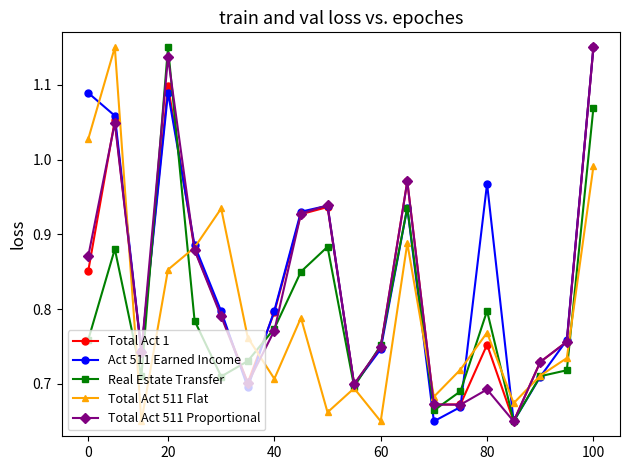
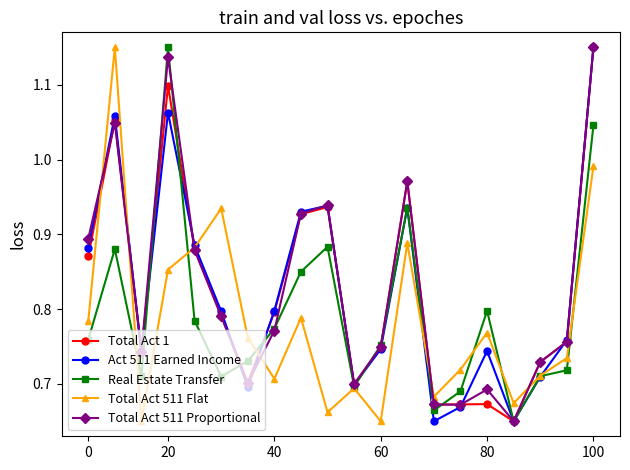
  {
    "Total Act 1": {
-     "0": 0.85,
+     "0": 0.87,
      "20": 1.10,
-     "80": 0.75
+     "80": 0.67
    },
    "Act 511 Earned Income": {
-     "0": 1.09,
-     "20": 1.09,
-     "80": 0.97
+     "0": 0.88,
+     "20": 1.06,
+     "80": 0.74
    },
    "Real Estate Transfer": {
      "20": 1.15,
      "80": 0.80,
-     "100": 1.07
+     "100": 1.05
    },
    "Total Act 511 Flat": {
-     "0": 1.03,
+     "0": 0.78,
      "20": 0.85,
      "40": 0.71,
      "60": 0.65,
      "80": 0.77,
      "100": 0.99
    },
    "Total Act 511 Proportional": {
-     "0": 0.87,
+     "0": 0.89,
      "20": 1.14,
      "80": 0.69
    }
  }
